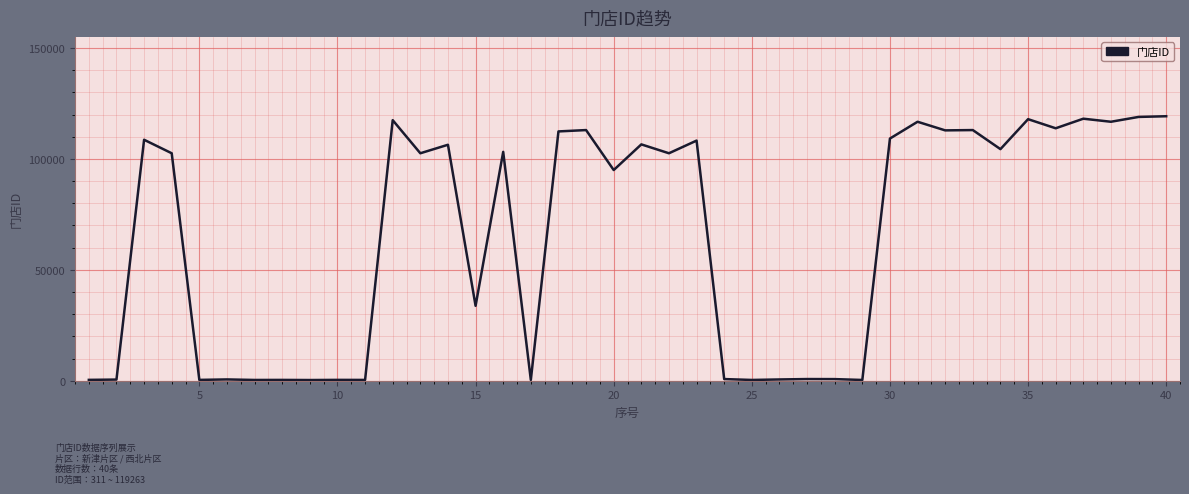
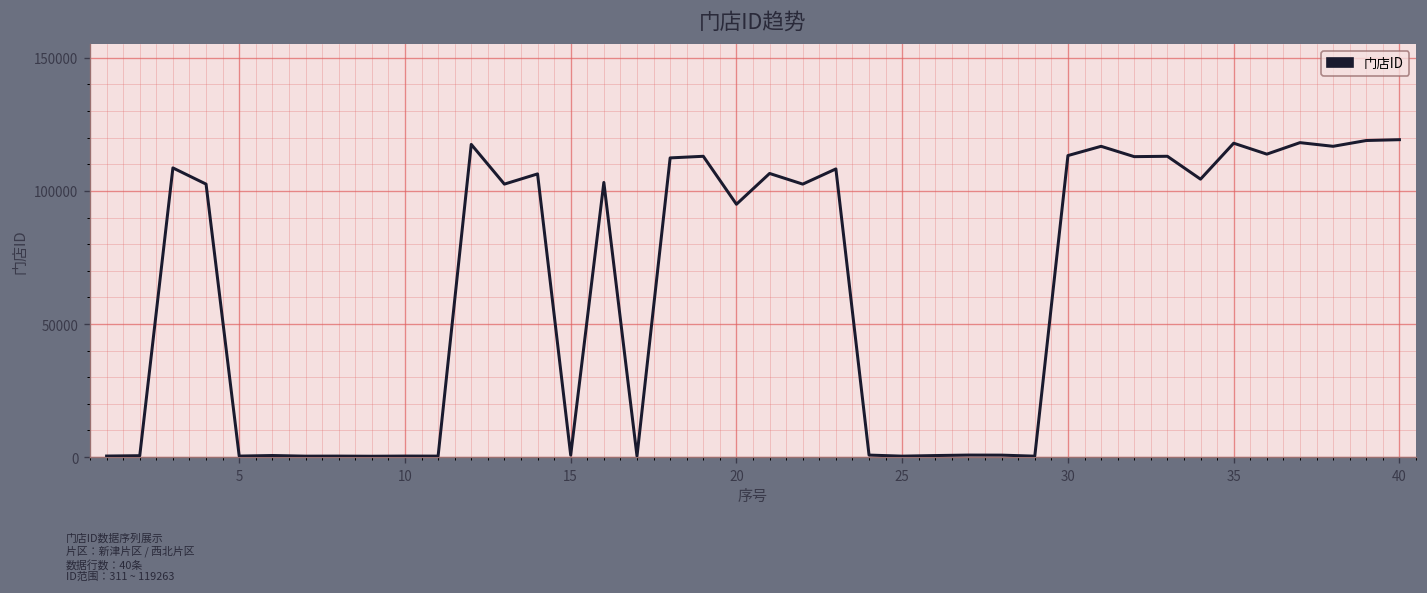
  {
    "5": 0,
    "10": 0,
-   "15": 34000,
+   "15": 1000,
    "20": 95000,
    "25": 0,
-   "30": 109000,
+   "30": 113000,
    "35": 118000,
    "40": 119000
  }
